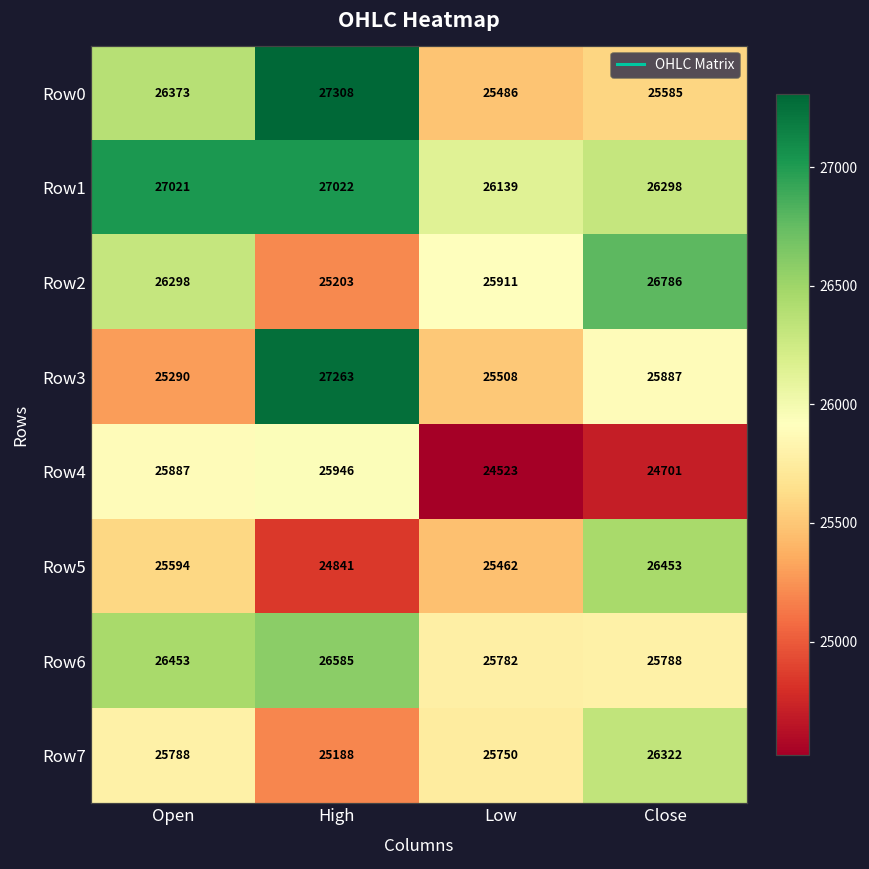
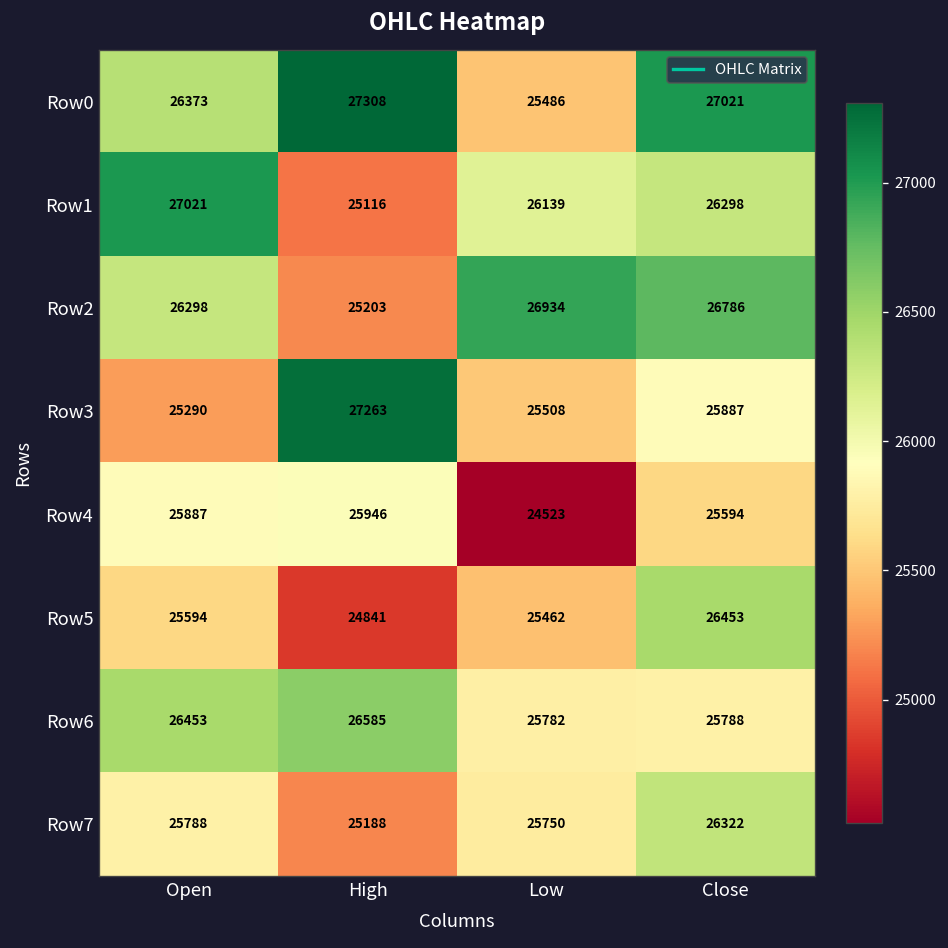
  {
    "Row0": {
      "Open": 26373,
      "High": 27308,
      "Low": 25486,
-     "Close": 25585
+     "Close": 27021
    },
    "Row1": {
      "Open": 27021,
-     "High": 27022,
+     "High": 25116,
      "Low": 26139,
      "Close": 26298
    },
    "Row2": {
      "Open": 26298,
      "High": 25203,
-     "Low": 25911,
+     "Low": 26934,
      "Close": 26786
    },
    "Row3": {
      "Open": 25290,
      "High": 27263,
      "Low": 25508,
      "Close": 25887
    },
    "Row4": {
      "Open": 25887,
      "High": 25946,
      "Low": 24523,
-     "Close": 24701
+     "Close": 25594
    },
    "Row5": {
      "Open": 25594,
      "High": 24841,
      "Low": 25462,
      "Close": 26453
    },
    "Row6": {
      "Open": 26453,
      "High": 26585,
      "Low": 25782,
      "Close": 25788
    },
    "Row7": {
      "Open": 25788,
      "High": 25188,
      "Low": 25750,
      "Close": 26322
    }
  }
